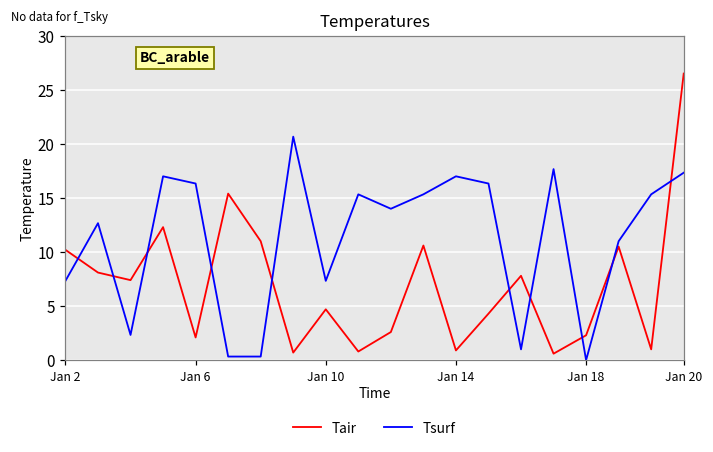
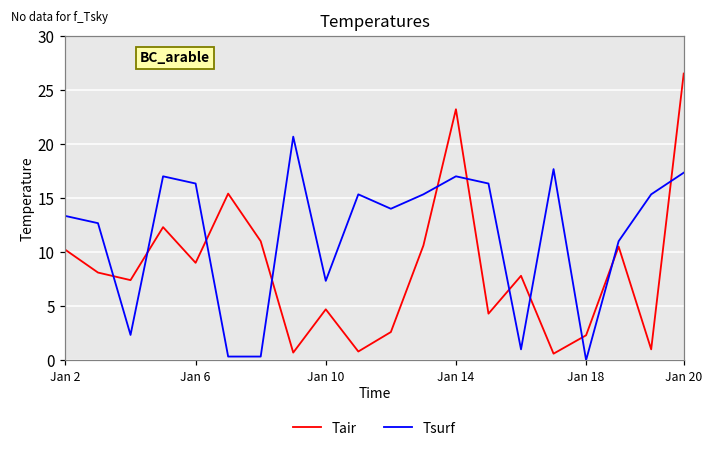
  {
    "Tair": {
      "Jan 2": 10,
-     "Jan 6": 2,
+     "Jan 6": 9,
      "Jan 10": 5,
-     "Jan 14": 1,
+     "Jan 14": 23,
      "Jan 18": 2,
      "Jan 20": 27
    },
    "Tsurf": {
-     "Jan 2": 7,
+     "Jan 2": 13,
      "Jan 6": 16,
      "Jan 10": 7,
      "Jan 14": 17,
      "Jan 18": 0,
      "Jan 20": 17
    }
  }
